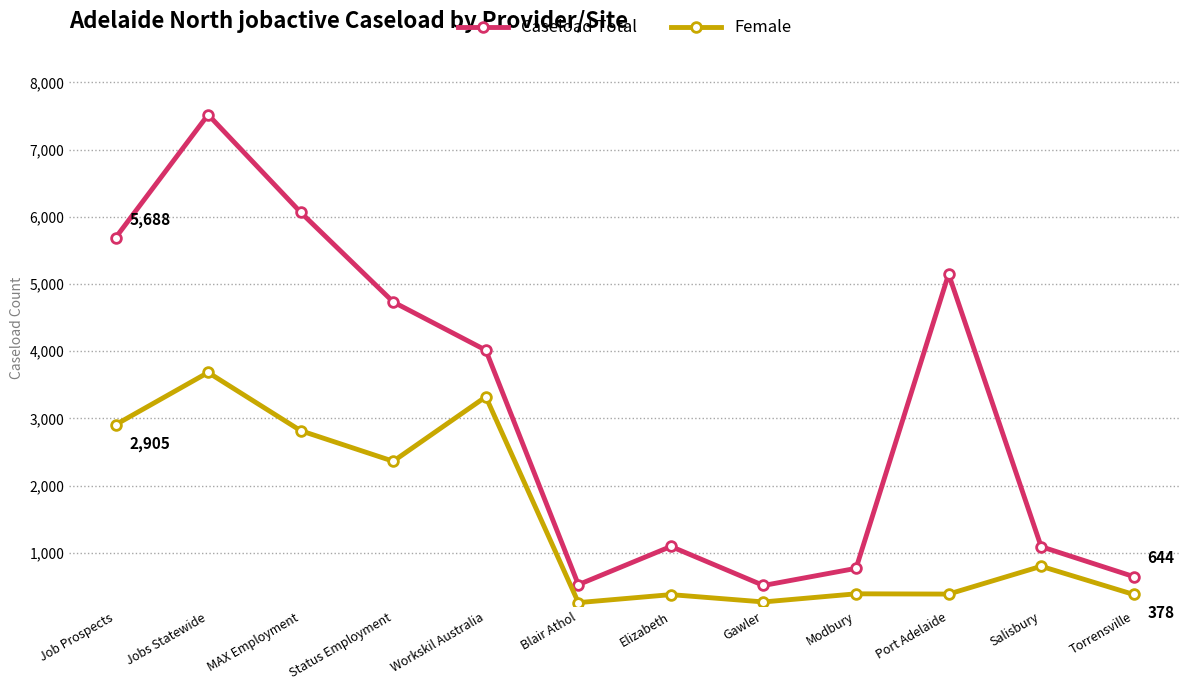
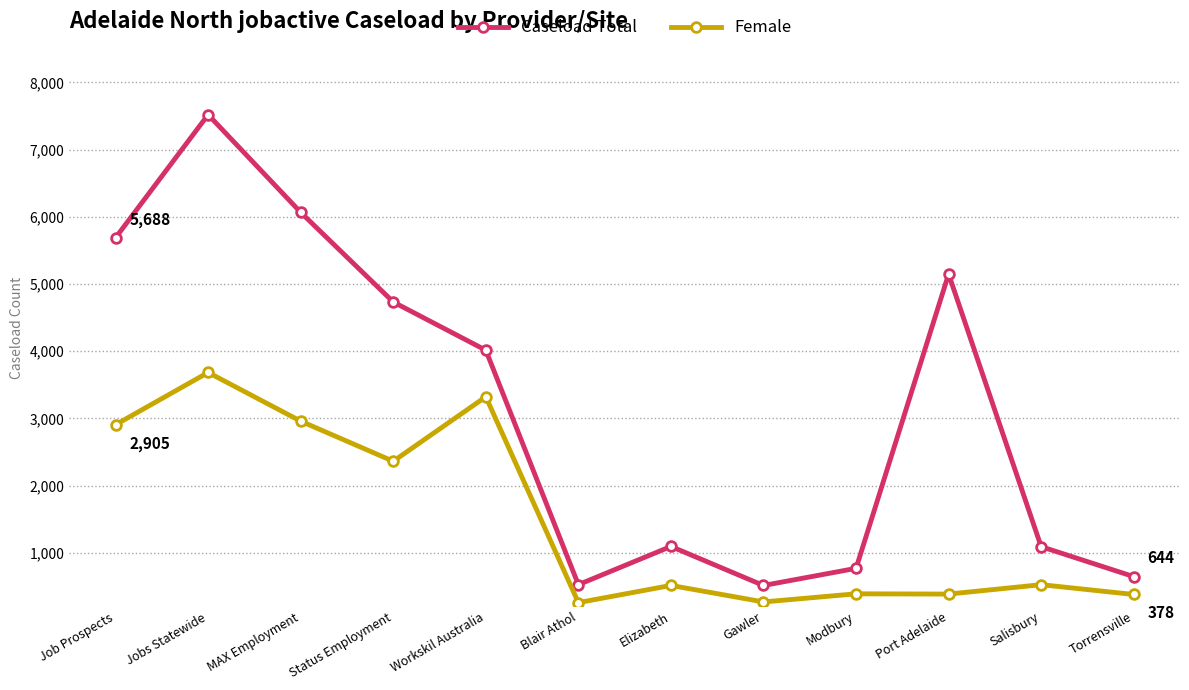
  {
    "Caseload Total": {
      "Job Prospects": "5,688",
      "Torrensville": "644"
    },
    "Female": {
      "Jobs Statewide": "3,700",
-     "MAX Employment": "2,800",
+     "MAX Employment": "3,000",
      "Status Employment": "2,400",
      "Workskil Australia": "3,300",
      "Blair Athol": "300",
-     "Elizabeth": "400",
+     "Elizabeth": "500",
      "Gawler": "300",
      "Modbury": "400",
      "Port Adelaide": "400",
-     "Salisbury": "800"
+     "Salisbury": "500"
    }
  }
